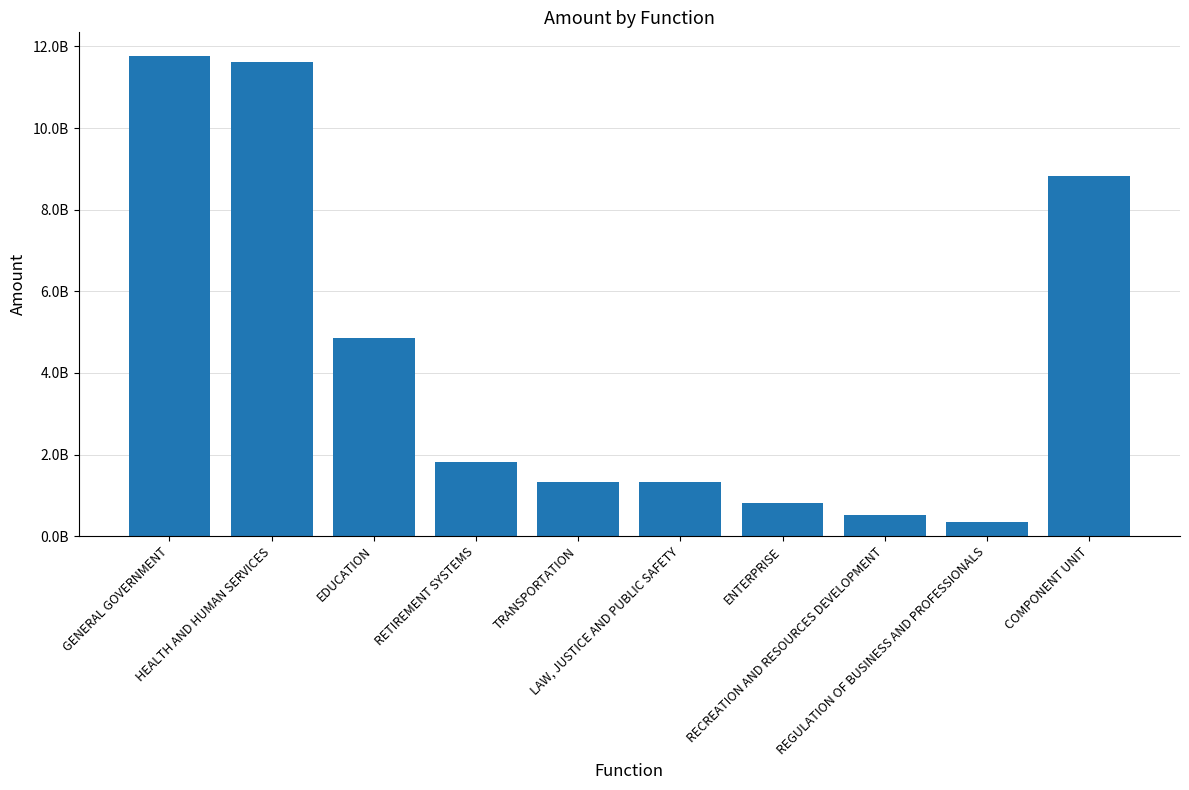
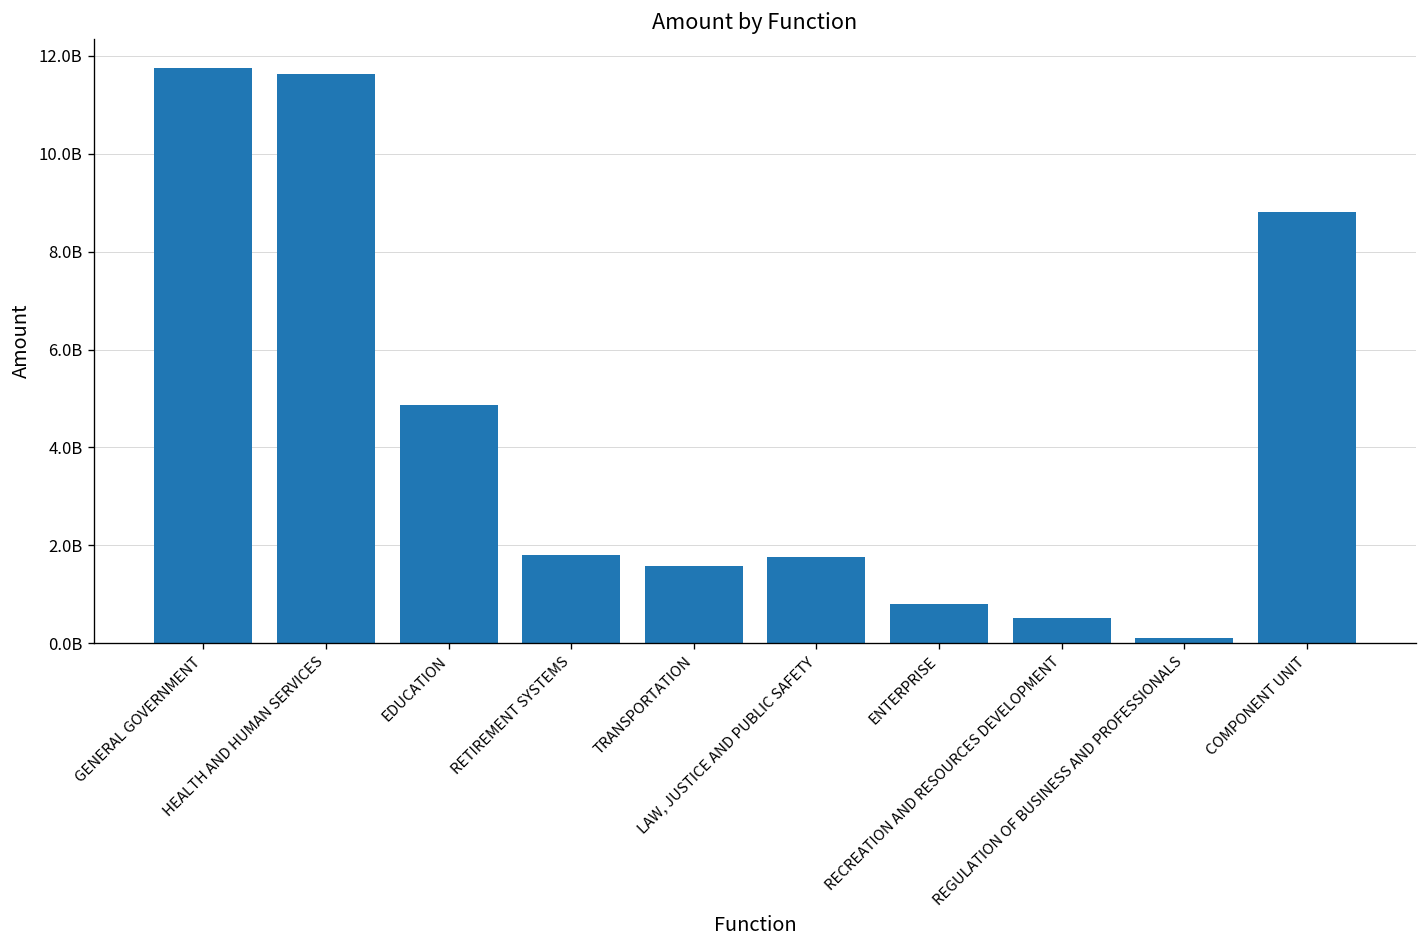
  {
    "GENERAL GOVERNMENT": 11800000000,
    "HEALTH AND HUMAN SERVICES": 11600000000,
    "EDUCATION": 4900000000,
    "RETIREMENT SYSTEMS": 1800000000,
-   "TRANSPORTATION": 1300000000,
-   "LAW, JUSTICE AND PUBLIC SAFETY": 1300000000,
+   "TRANSPORTATION": 1600000000,
+   "LAW, JUSTICE AND PUBLIC SAFETY": 1800000000,
    "ENTERPRISE": 800000000,
    "RECREATION AND RESOURCES DEVELOPMENT": 500000000,
-   "REGULATION OF BUSINESS AND PROFESSIONALS": 300000000,
+   "REGULATION OF BUSINESS AND PROFESSIONALS": 100000000,
    "COMPONENT UNIT": 8800000000
  }
